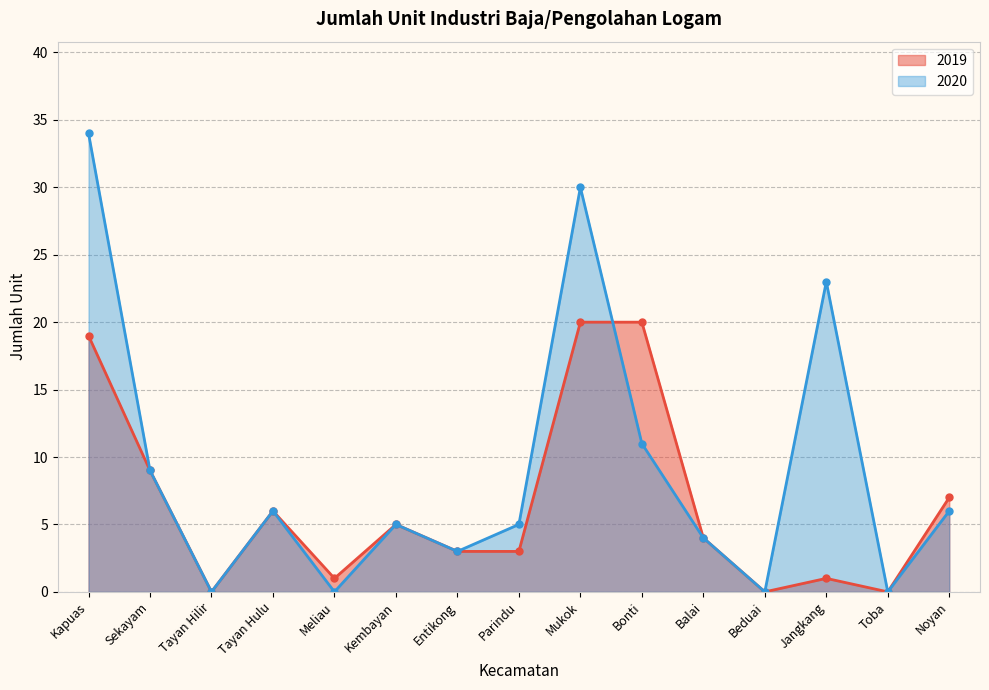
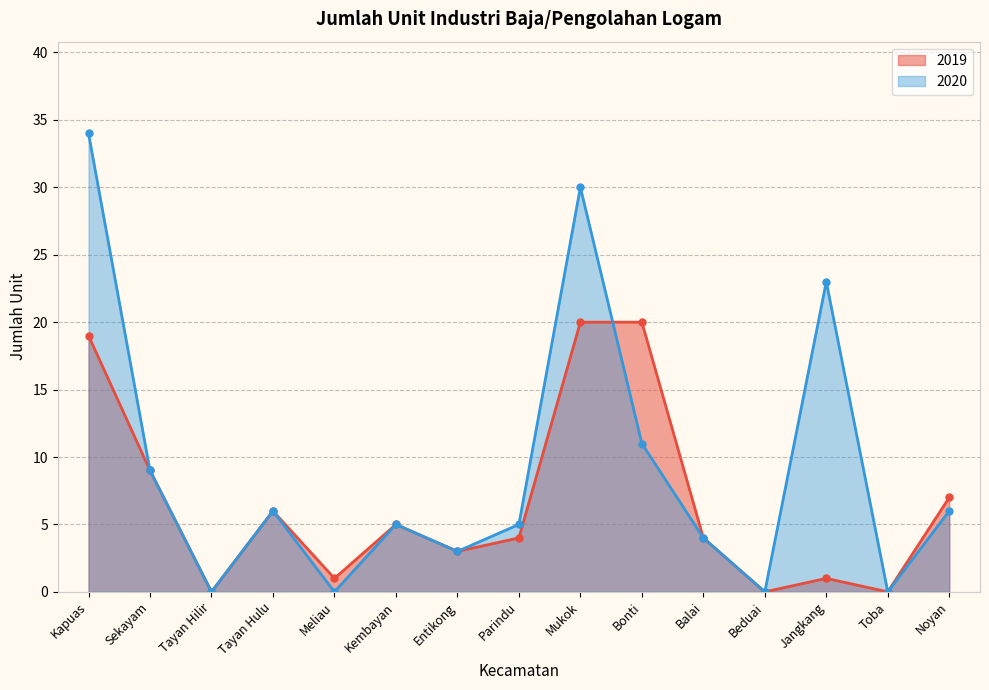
  {
    "2019": {
      "Kapuas": 19,
      "Meliau": 1,
-     "Parindu": 3,
+     "Parindu": 4,
      "Mukok": 20,
      "Bonti": 20,
      "Jangkang": 1,
      "Noyan": 7
    },
    "2020": {
      "Kapuas": 34,
      "Meliau": 0,
      "Parindu": 5,
      "Mukok": 30,
      "Bonti": 11,
      "Jangkang": 23,
      "Noyan": 6
    }
  }
